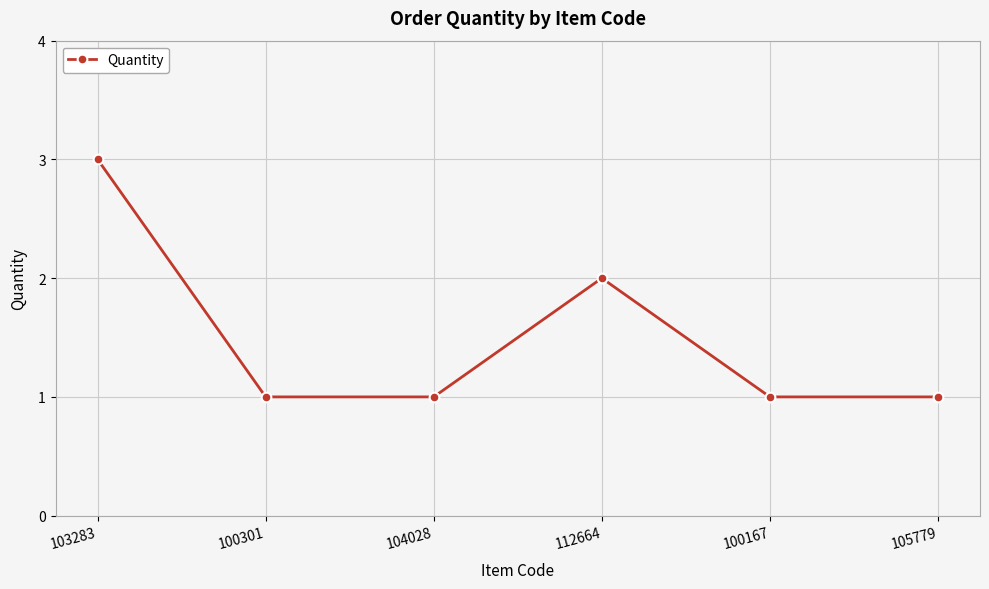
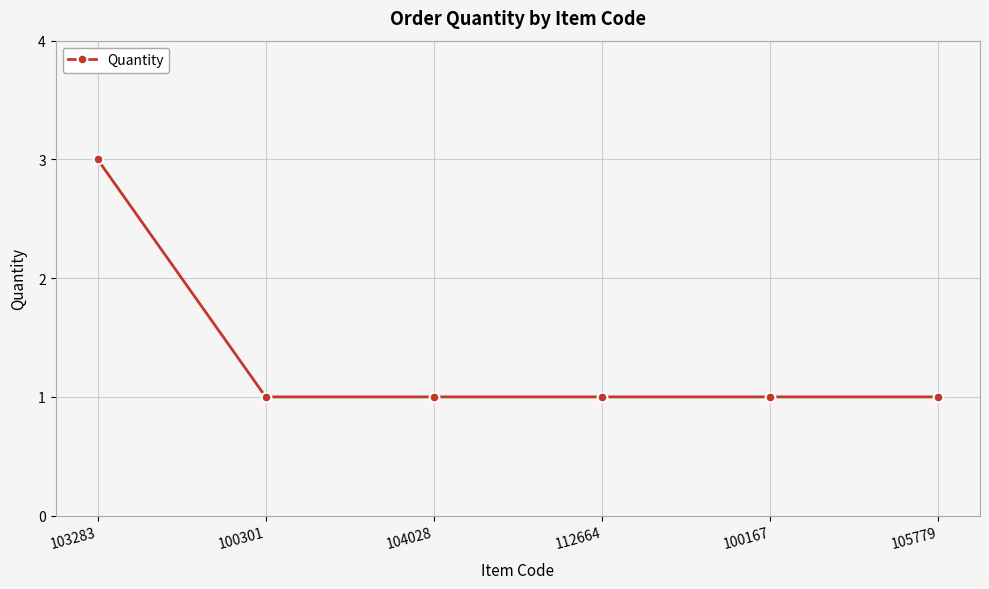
  {
    "103283": 3,
    "100301": 1,
    "104028": 1,
-   "112664": 2,
+   "112664": 1,
    "100167": 1,
    "105779": 1
  }
